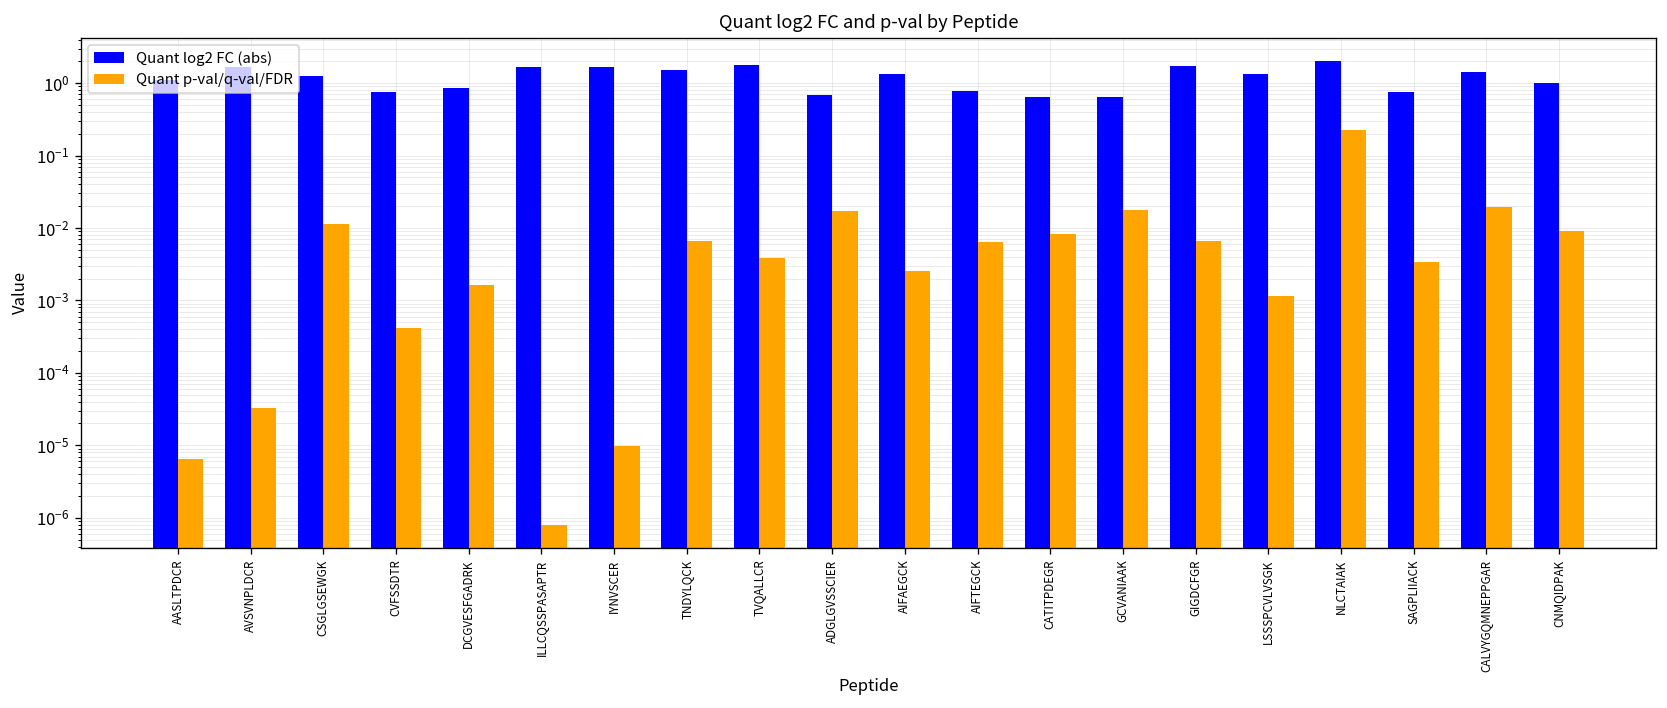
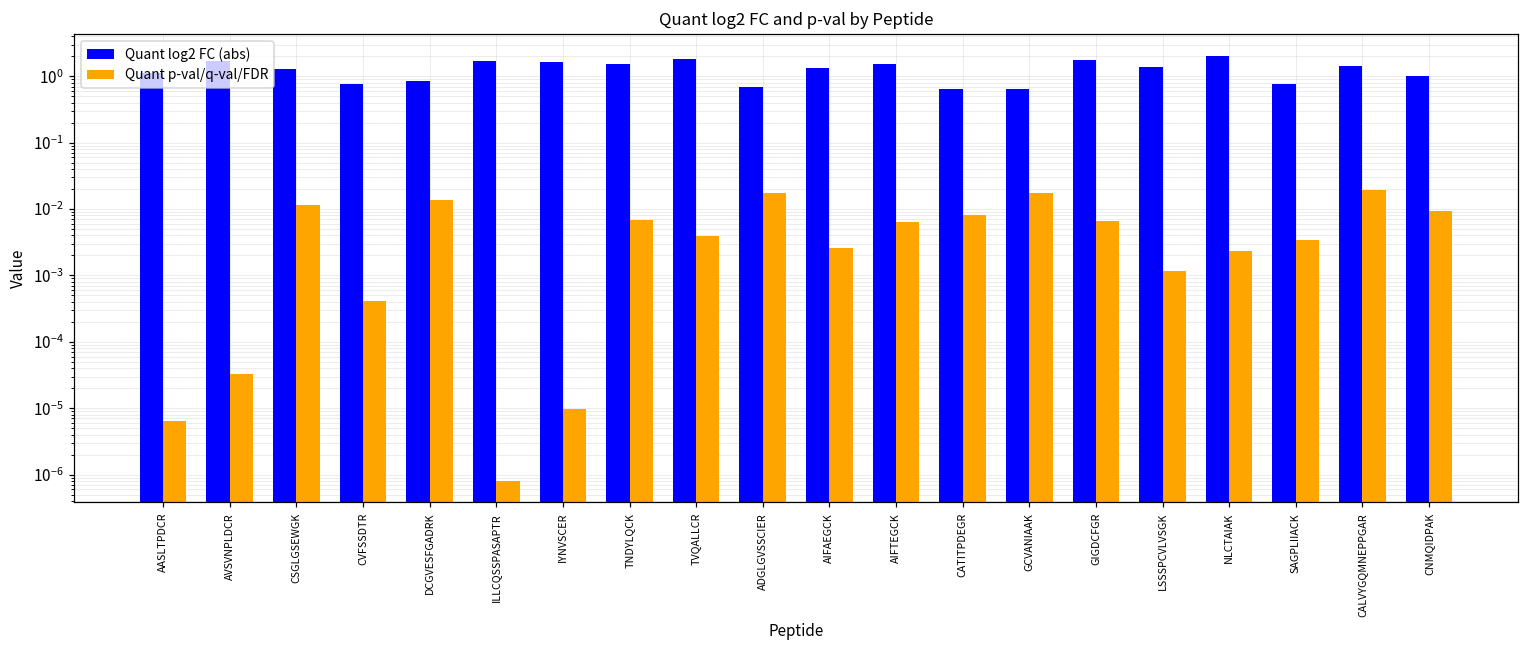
  {
    "Quant log2 FC (abs)": {
      "CSGLGSEWGK": 1.3,
      "CVFSSDTR": 0.8,
      "DCGVESFGADRK": 0.8,
      "ILLCQSSPASAPTR": 1.7,
      "IYNVSCER": 1.7,
      "TNDYLQCK": 1.5,
      "TVQALLCR": 1.8,
      "ADGLGVSSCIER": 0.7,
      "AIFAEGCK": 1.3,
-     "AIFTEGCK": 0.8,
+     "AIFTEGCK": 1.5,
      "CATITPDEGR": 0.6,
      "GCVANIAAK": 0.6,
      "GIGDCFGR": 1.7,
      "LSSSPCVLVSGK": 1.4,
      "NLCTAIAK": 2.0,
      "SAGPLIIACK": 0.8,
      "CALVYGQMNEPPGAR": 1.4,
      "CNMQIDPAK": 1.0
    },
    "Quant p-val/q-val/FDR": {
      "AASLTPDCR": 0.000007,
      "AVSVNPLDCR": 0.00003,
      "CSGLGSEWGK": 0.011,
      "CVFSSDTR": 0.0004,
-     "DCGVESFGADRK": 0.0017,
+     "DCGVESFGADRK": 0.014,
      "ILLCQSSPASAPTR": 0.0000008,
      "IYNVSCER": 0.000010,
      "TNDYLQCK": 0.007,
      "TVQALLCR": 0.004,
      "ADGLGVSSCIER": 0.017,
      "AIFAEGCK": 0.0026,
      "AIFTEGCK": 0.006,
      "CATITPDEGR": 0.008,
      "GCVANIAAK": 0.017,
      "GIGDCFGR": 0.007,
      "LSSSPCVLVSGK": 0.0011,
-     "NLCTAIAK": 0.23,
+     "NLCTAIAK": 0.0023,
      "SAGPLIIACK": 0.003,
      "CALVYGQMNEPPGAR": 0.019,
      "CNMQIDPAK": 0.009
    }
  }
